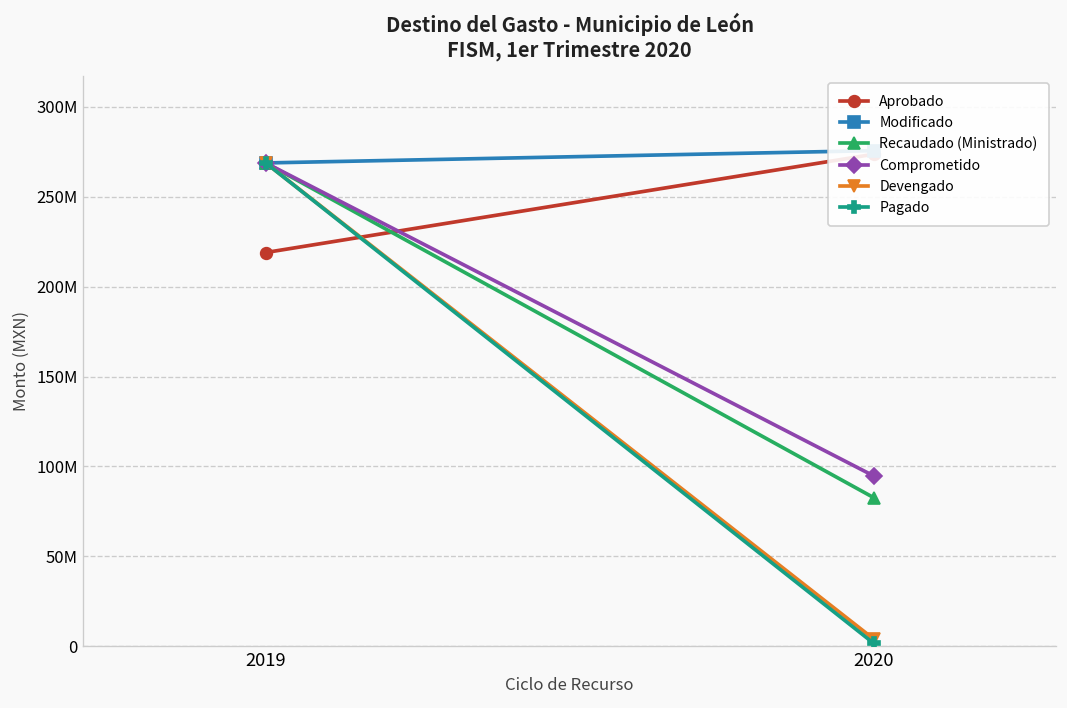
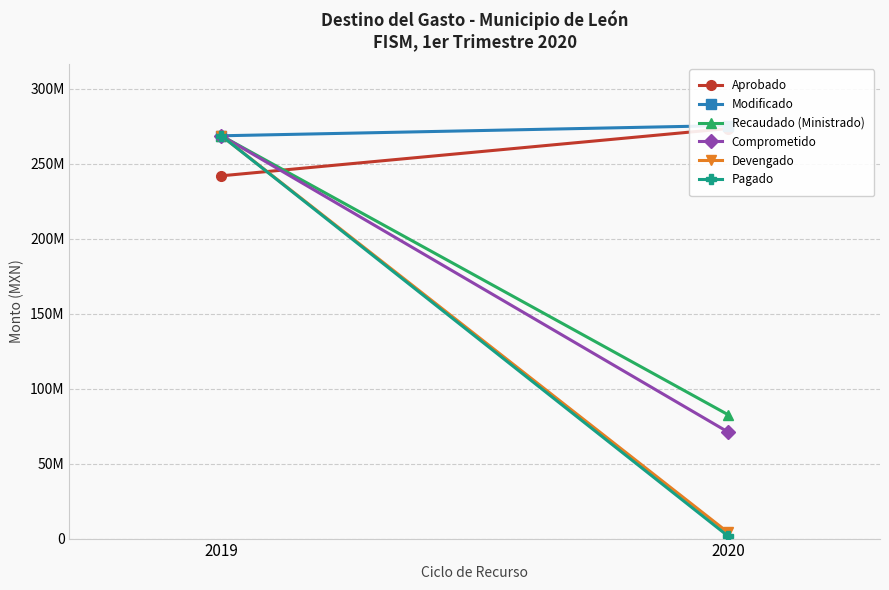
  {
    "Aprobado": {
-     "2019": 219000000
+     "2019": 242000000
    },
    "Comprometido": {
-     "2020": 95000000
+     "2020": 71000000
    },
    "Devengado": {
      "2020": 4000000
    }
  }
